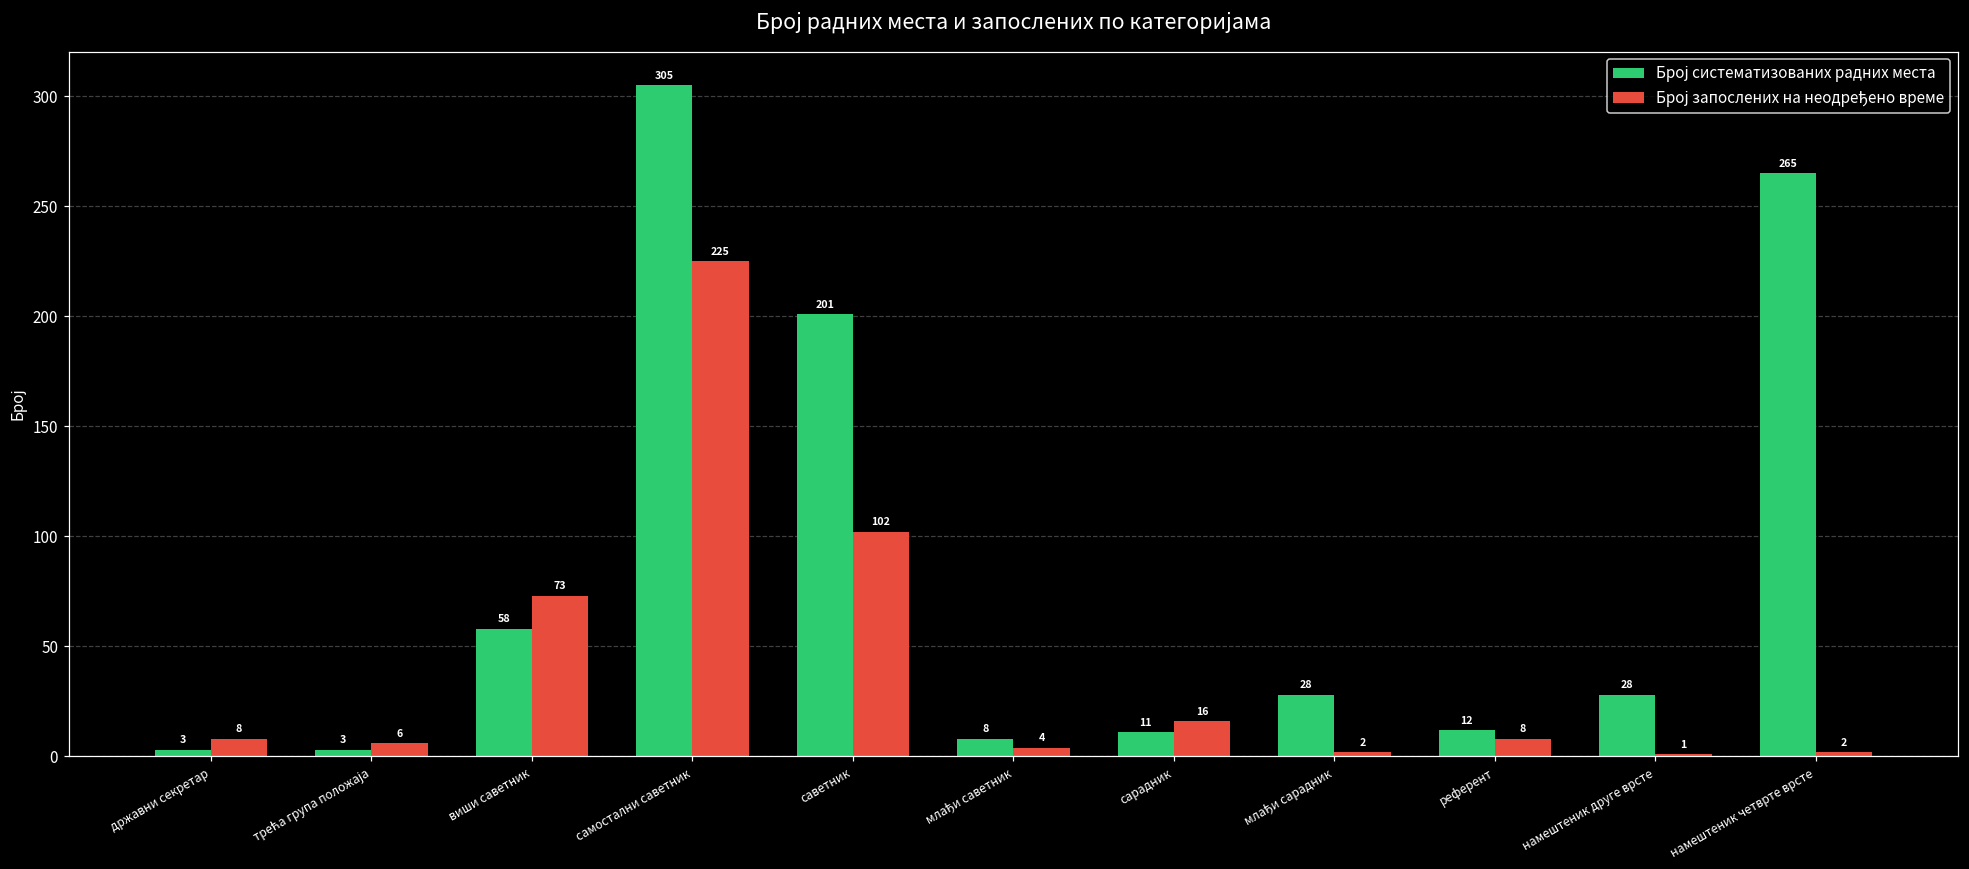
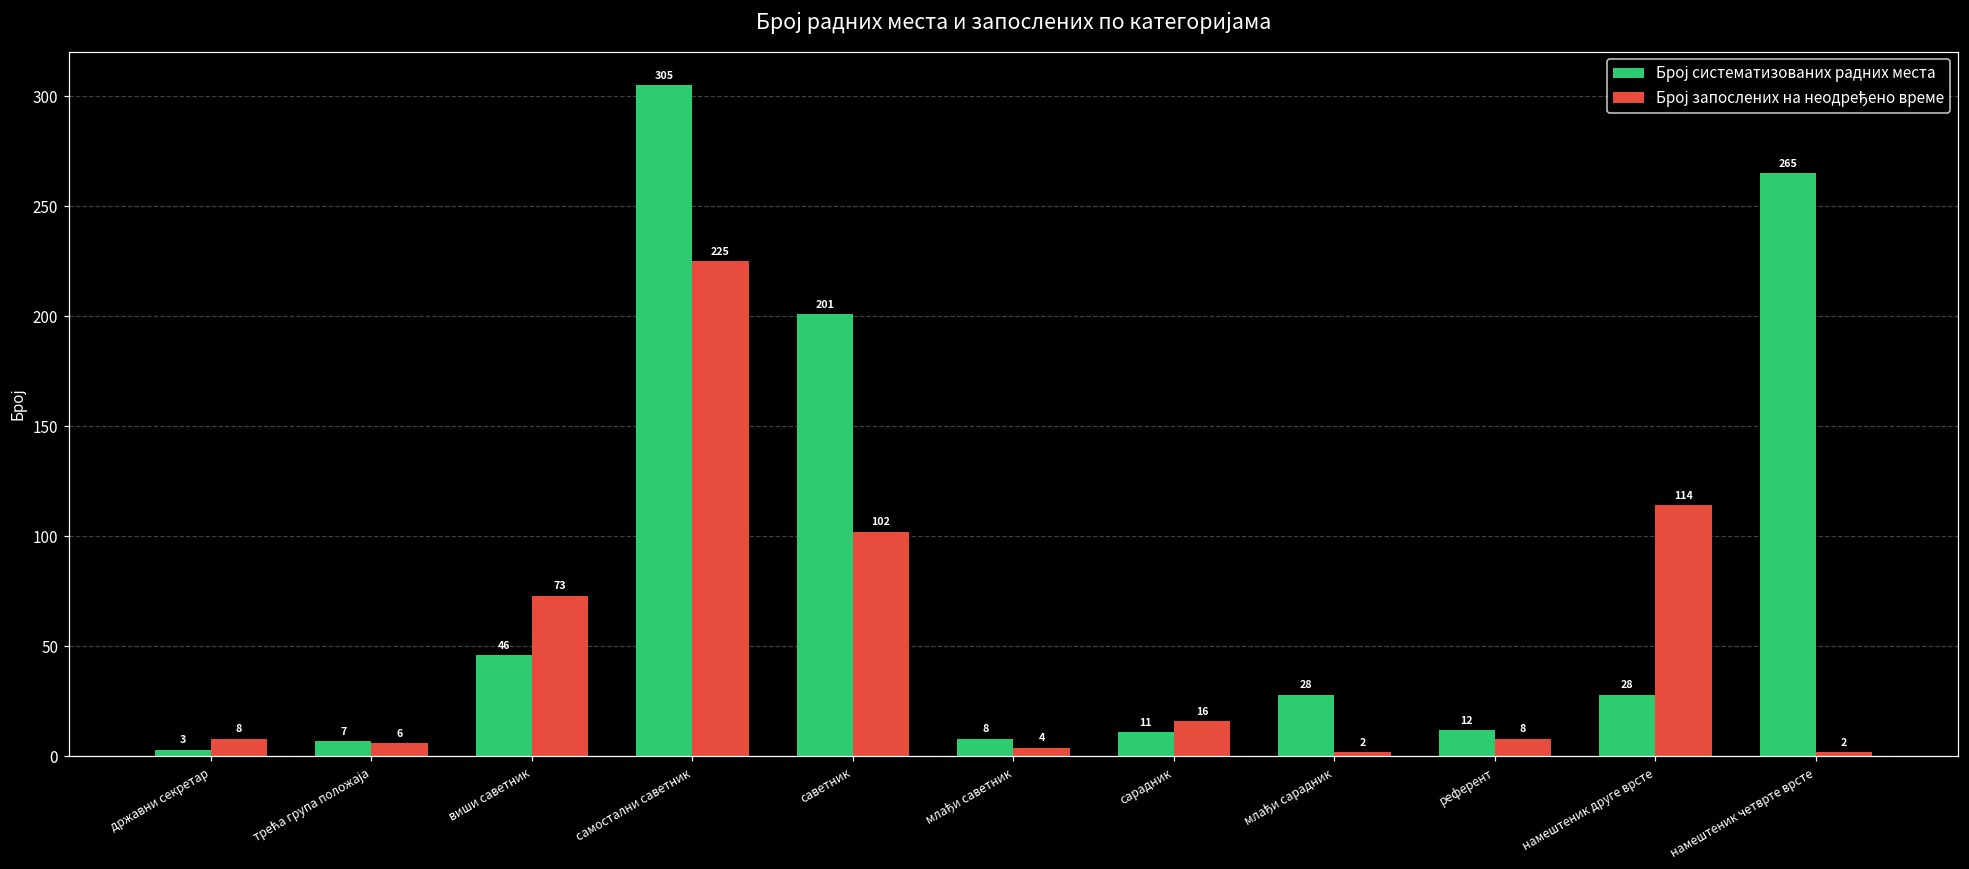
  {
    "Број систематизованих радних места": {
      "државни секретар": 3,
-     "трећа група положаја": 3,
-     "виши саветник": 58,
+     "трећа група положаја": 7,
+     "виши саветник": 46,
      "самостални саветник": 305,
      "саветник": 201,
      "млађи саветник": 8,
      "сарадник": 11,
      "млађи сарадник": 28,
      "референт": 12,
      "намештеник друге врсте": 28,
      "намештеник четврте врсте": 265
    },
    "Број запослених на неодређено време": {
      "државни секретар": 8,
      "трећа група положаја": 6,
      "виши саветник": 73,
      "самостални саветник": 225,
      "саветник": 102,
      "млађи саветник": 4,
      "сарадник": 16,
      "млађи сарадник": 2,
      "референт": 8,
-     "намештеник друге врсте": 1,
+     "намештеник друге врсте": 114,
      "намештеник четврте врсте": 2
    }
  }
